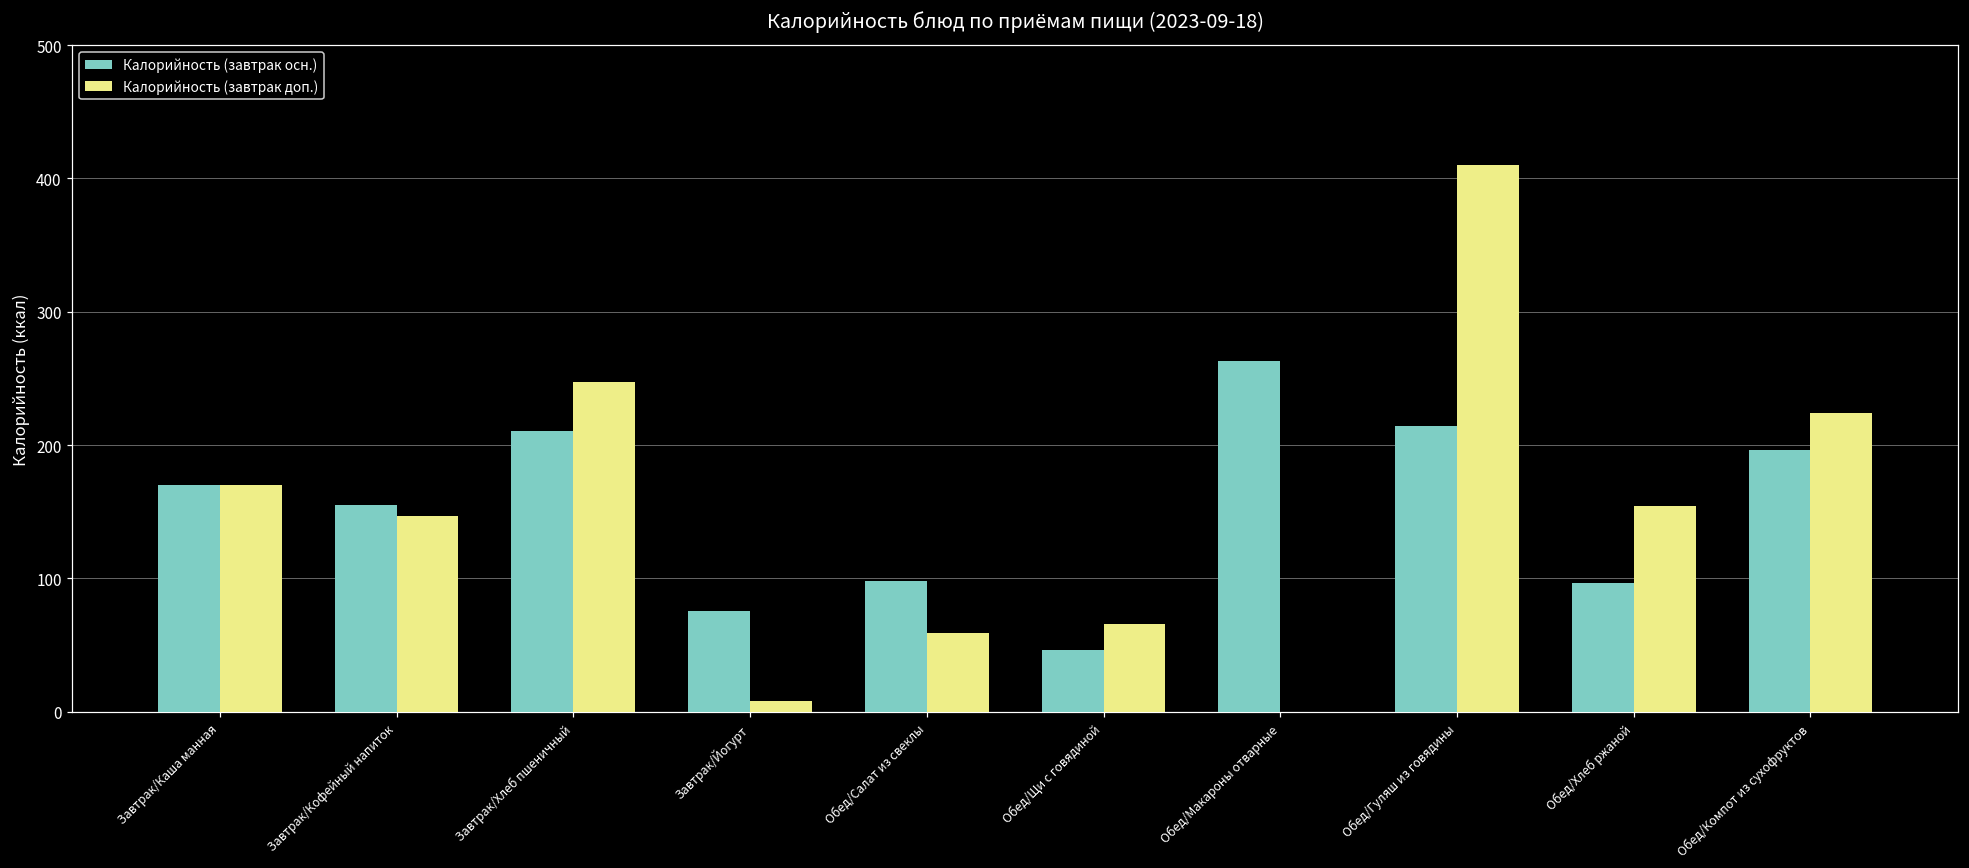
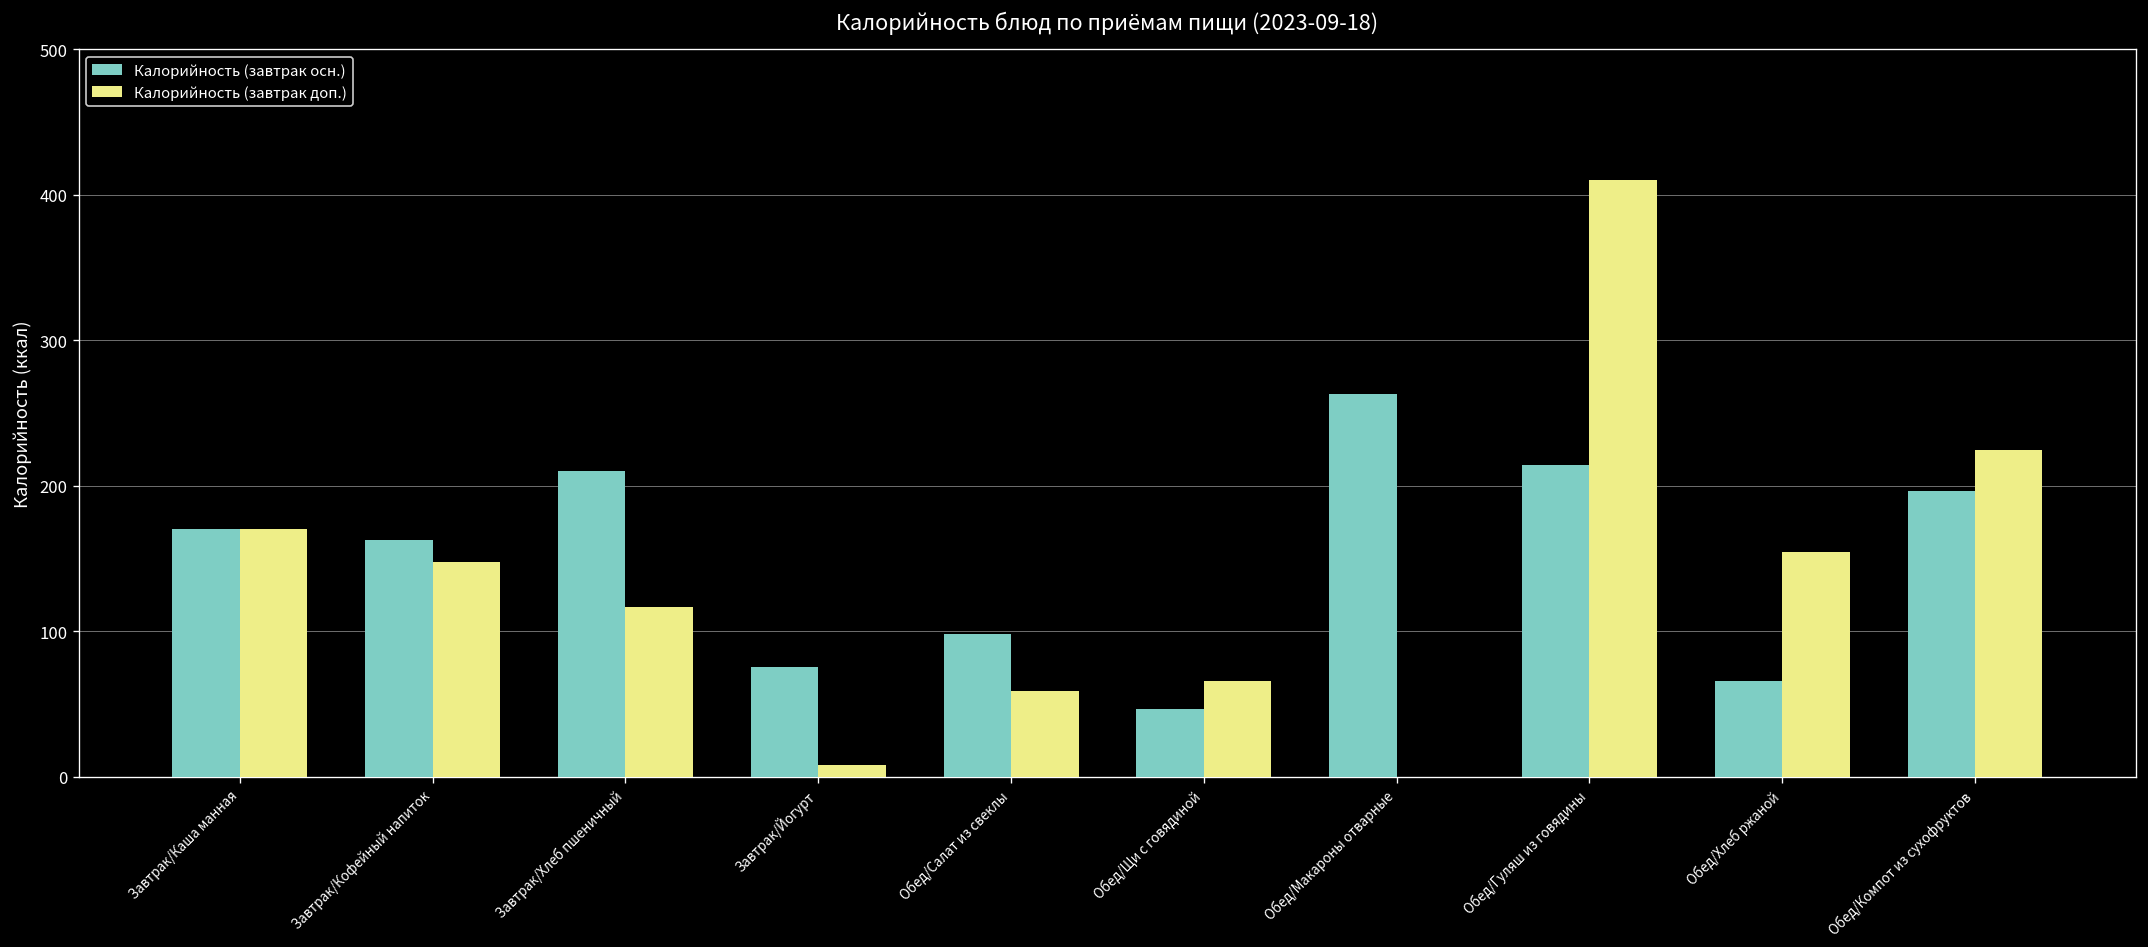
  {
    "Калорийность (завтрак осн.)": {
      "Завтрак/Каша манная": 170,
-     "Завтрак/Кофейный напиток": 155,
+     "Завтрак/Кофейный напиток": 163,
      "Завтрак/Хлеб пшеничный": 210,
      "Завтрак/Йогурт": 75,
      "Обед/Салат из свеклы": 98,
      "Обед/Щи с говядиной": 46,
      "Обед/Макароны отварные": 263,
      "Обед/Гуляш из говядины": 214,
-     "Обед/Хлеб ржаной": 97,
+     "Обед/Хлеб ржаной": 66,
      "Обед/Компот из сухофруктов": 196
    },
    "Калорийность (завтрак доп.)": {
      "Завтрак/Каша манная": 170,
      "Завтрак/Кофейный напиток": 147,
-     "Завтрак/Хлеб пшеничный": 248,
+     "Завтрак/Хлеб пшеничный": 117,
      "Завтрак/Йогурт": 8,
      "Обед/Салат из свеклы": 59,
      "Обед/Щи с говядиной": 66,
      "Обед/Макароны отварные": 0,
      "Обед/Гуляш из говядины": 410,
      "Обед/Хлеб ржаной": 154,
      "Обед/Компот из сухофруктов": 224
    }
  }
